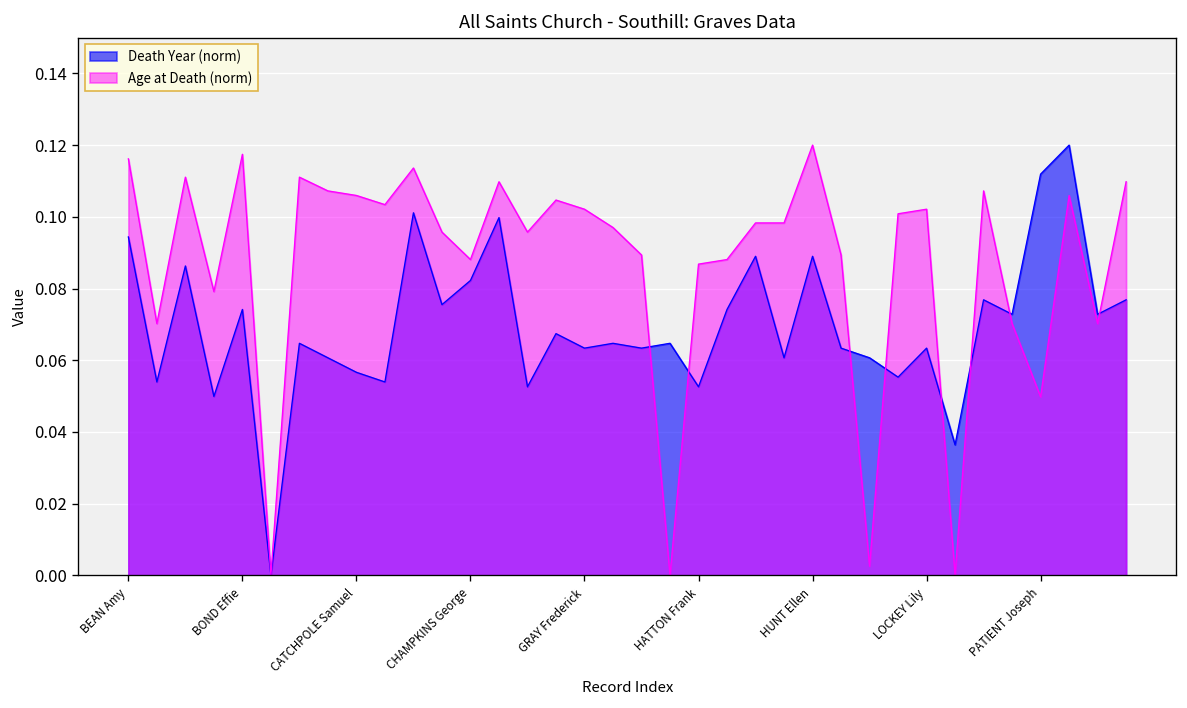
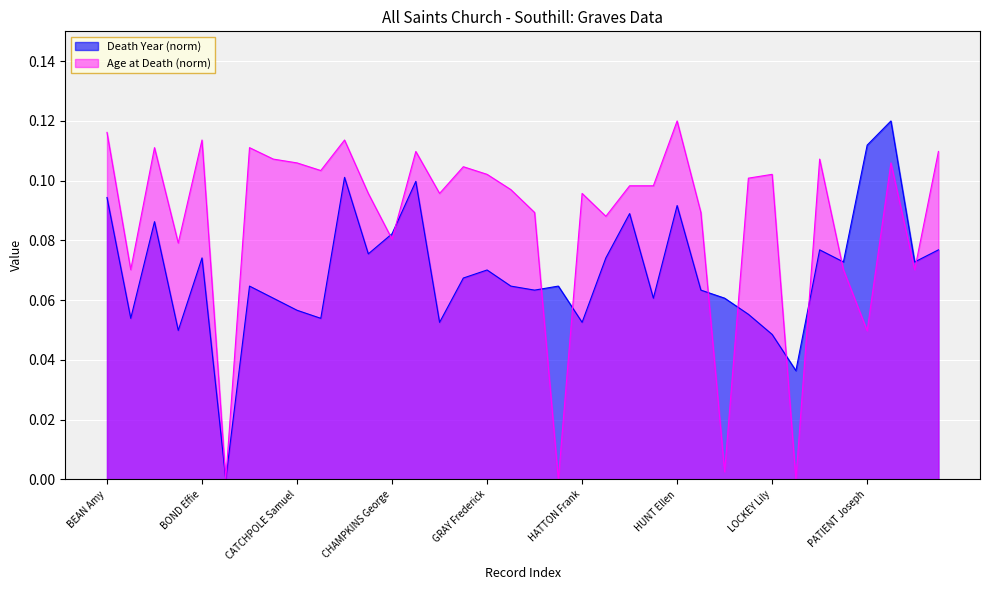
  {
    "Death Year (norm)": {
      "BEAN Amy": 0.094,
      "BOND Effie": 0.074,
      "CATCHPOLE Samuel": 0.057,
      "CHAMPKINS George": 0.082,
-     "GRAY Frederick": 0.063,
+     "GRAY Frederick": 0.070,
      "HATTON Frank": 0.053,
-     "HUNT Ellen": 0.089,
-     "LOCKEY Lily": 0.063,
+     "HUNT Ellen": 0.092,
+     "LOCKEY Lily": 0.049,
      "PATIENT Joseph": 0.112
    },
    "Age at Death (norm)": {
      "BEAN Amy": 0.116,
-     "BOND Effie": 0.117,
+     "BOND Effie": 0.114,
      "CATCHPOLE Samuel": 0.106,
-     "CHAMPKINS George": 0.088,
+     "CHAMPKINS George": 0.080,
      "GRAY Frederick": 0.102,
-     "HATTON Frank": 0.087,
+     "HATTON Frank": 0.096,
      "HUNT Ellen": 0.120,
      "LOCKEY Lily": 0.102,
      "PATIENT Joseph": 0.050
    }
  }
